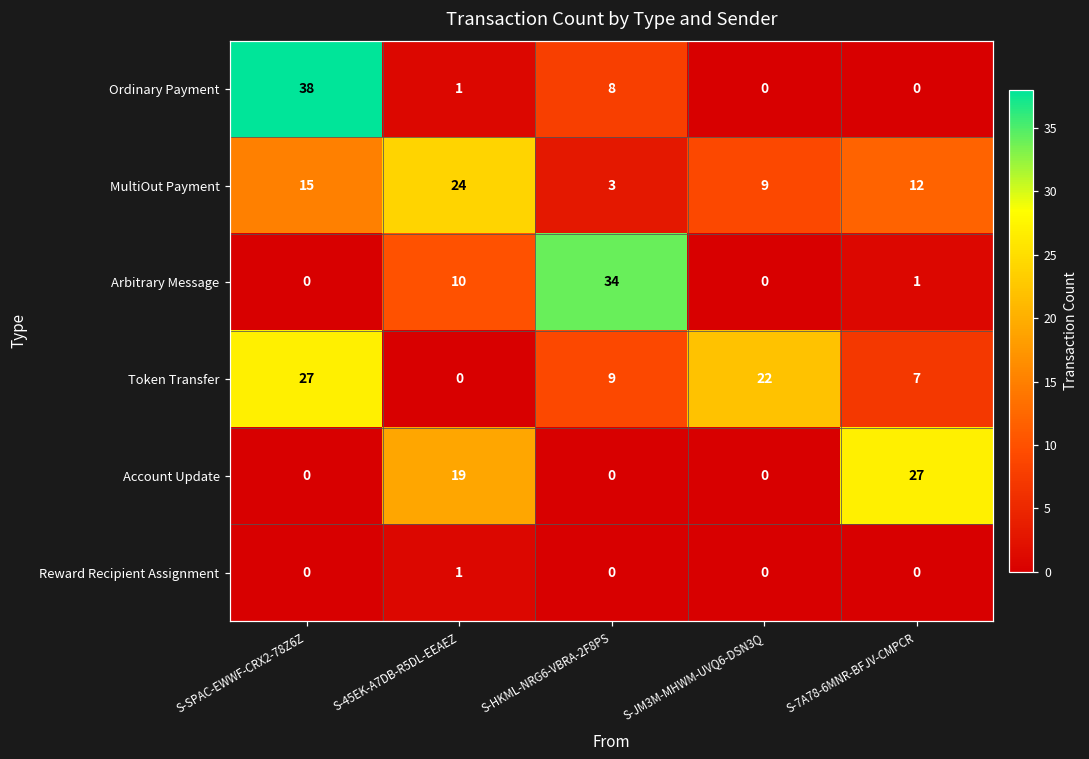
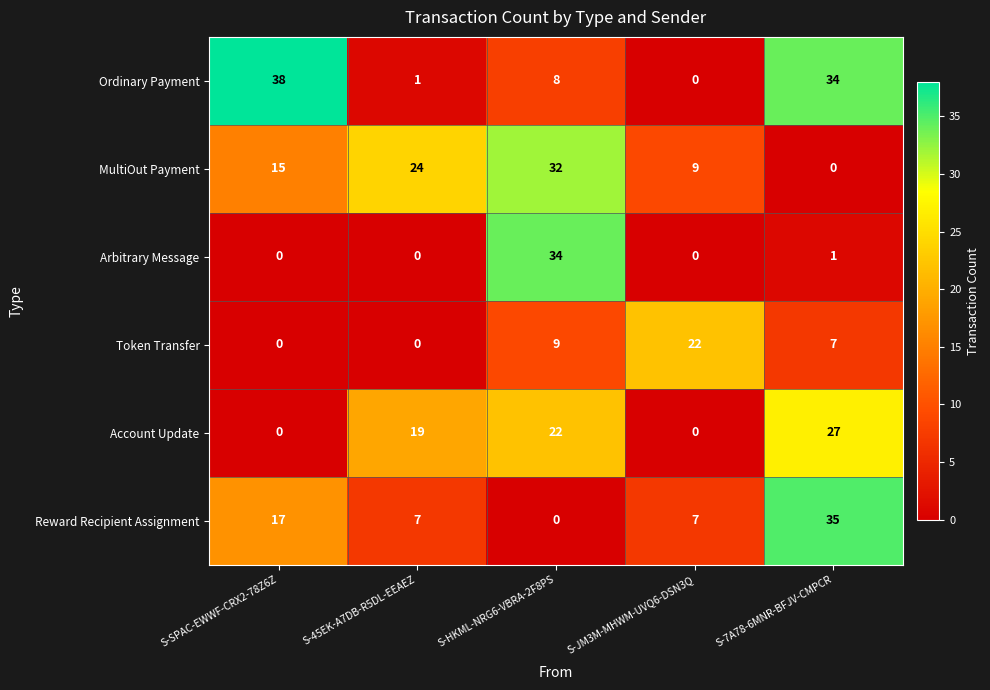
  {
    "Ordinary Payment": {
      "S-SPAC-EWWF-CRX2-78Z6Z": 38,
      "S-45EK-A7DB-R5DL-EEAEZ": 1,
      "S-HKML-NRG6-VBRA-2F8PS": 8,
      "S-JM3M-MHWM-UVQ6-DSN3Q": 0,
-     "S-7A78-6MNR-BFJV-CMPCR": 0
+     "S-7A78-6MNR-BFJV-CMPCR": 34
    },
    "MultiOut Payment": {
      "S-SPAC-EWWF-CRX2-78Z6Z": 15,
      "S-45EK-A7DB-R5DL-EEAEZ": 24,
-     "S-HKML-NRG6-VBRA-2F8PS": 3,
+     "S-HKML-NRG6-VBRA-2F8PS": 32,
      "S-JM3M-MHWM-UVQ6-DSN3Q": 9,
-     "S-7A78-6MNR-BFJV-CMPCR": 12
+     "S-7A78-6MNR-BFJV-CMPCR": 0
    },
    "Arbitrary Message": {
      "S-SPAC-EWWF-CRX2-78Z6Z": 0,
-     "S-45EK-A7DB-R5DL-EEAEZ": 10,
+     "S-45EK-A7DB-R5DL-EEAEZ": 0,
      "S-HKML-NRG6-VBRA-2F8PS": 34,
      "S-JM3M-MHWM-UVQ6-DSN3Q": 0,
      "S-7A78-6MNR-BFJV-CMPCR": 1
    },
    "Token Transfer": {
-     "S-SPAC-EWWF-CRX2-78Z6Z": 27,
+     "S-SPAC-EWWF-CRX2-78Z6Z": 0,
      "S-45EK-A7DB-R5DL-EEAEZ": 0,
      "S-HKML-NRG6-VBRA-2F8PS": 9,
      "S-JM3M-MHWM-UVQ6-DSN3Q": 22,
      "S-7A78-6MNR-BFJV-CMPCR": 7
    },
    "Account Update": {
      "S-SPAC-EWWF-CRX2-78Z6Z": 0,
      "S-45EK-A7DB-R5DL-EEAEZ": 19,
-     "S-HKML-NRG6-VBRA-2F8PS": 0,
+     "S-HKML-NRG6-VBRA-2F8PS": 22,
      "S-JM3M-MHWM-UVQ6-DSN3Q": 0,
      "S-7A78-6MNR-BFJV-CMPCR": 27
    },
    "Reward Recipient Assignment": {
-     "S-SPAC-EWWF-CRX2-78Z6Z": 0,
-     "S-45EK-A7DB-R5DL-EEAEZ": 1,
+     "S-SPAC-EWWF-CRX2-78Z6Z": 17,
+     "S-45EK-A7DB-R5DL-EEAEZ": 7,
      "S-HKML-NRG6-VBRA-2F8PS": 0,
-     "S-JM3M-MHWM-UVQ6-DSN3Q": 0,
-     "S-7A78-6MNR-BFJV-CMPCR": 0
+     "S-JM3M-MHWM-UVQ6-DSN3Q": 7,
+     "S-7A78-6MNR-BFJV-CMPCR": 35
    }
  }
